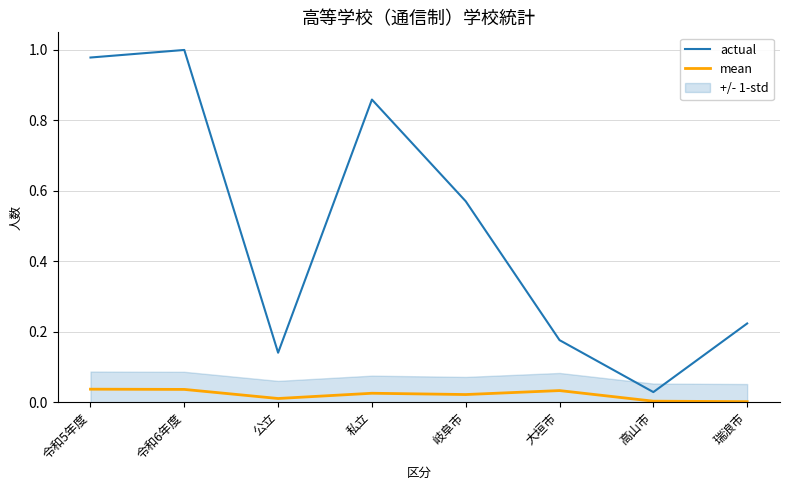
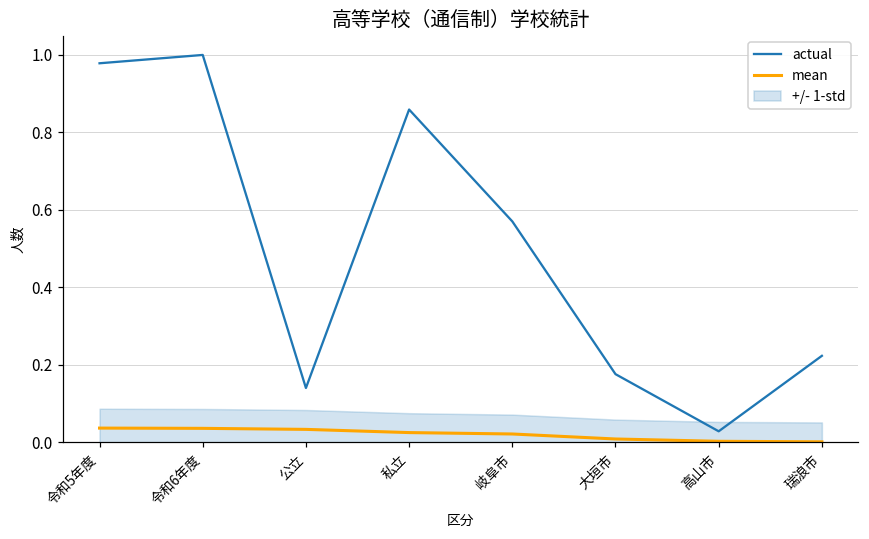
  {
    "mean": {
      "令和5年度": 0.04,
      "令和6年度": 0.04,
-     "公立": 0.01,
+     "公立": 0.03,
      "私立": 0.03,
      "岐阜市": 0.02,
-     "大垣市": 0.03,
+     "大垣市": 0.01,
      "高山市": 0.00,
      "瑞浪市": 0.00
    }
  }
